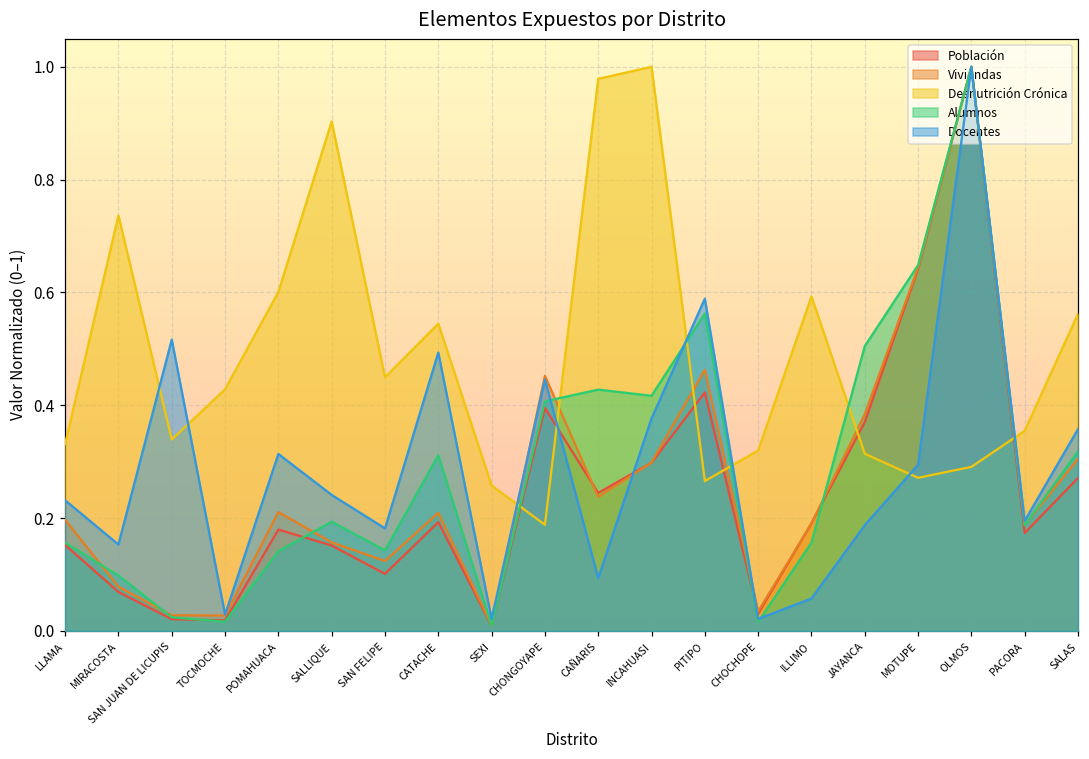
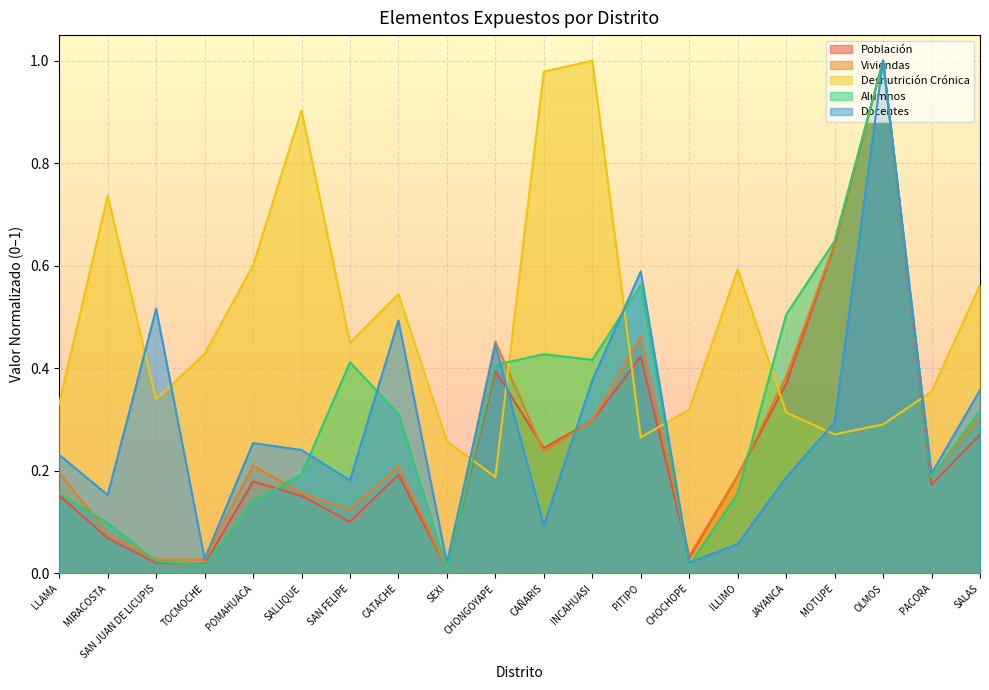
  {
    "Alumnos": {
      "MIRACOSTA": 0.10,
      "POMAHUACA": 0.14,
      "SALLIQUE": 0.19,
-     "SAN FELIPE": 0.14,
+     "SAN FELIPE": 0.41,
      "CATACHE": 0.31,
      "CHONGOYAPE": 0.41,
      "CAÑARIS": 0.43,
      "INCAHUASI": 0.42,
      "PITIPO": 0.56,
      "CHOCHOPE": 0.02,
      "ILLIMO": 0.16,
      "JAYANCA": 0.50,
      "SALAS": 0.32
    },
    "Docentes": {
      "LLAMA": 0.23,
      "MIRACOSTA": 0.15,
      "SAN JUAN DE LICUPIS": 0.52,
-     "POMAHUACA": 0.31,
+     "POMAHUACA": 0.25,
      "SALLIQUE": 0.24,
      "SAN FELIPE": 0.18,
      "CATACHE": 0.49,
      "SEXI": 0.02,
      "CHONGOYAPE": 0.45,
      "CAÑARIS": 0.09,
      "INCAHUASI": 0.38,
      "PITIPO": 0.59,
      "CHOCHOPE": 0.02,
      "ILLIMO": 0.06,
      "JAYANCA": 0.19,
      "MOTUPE": 0.29,
      "PACORA": 0.20,
      "SALAS": 0.36
    }
  }
